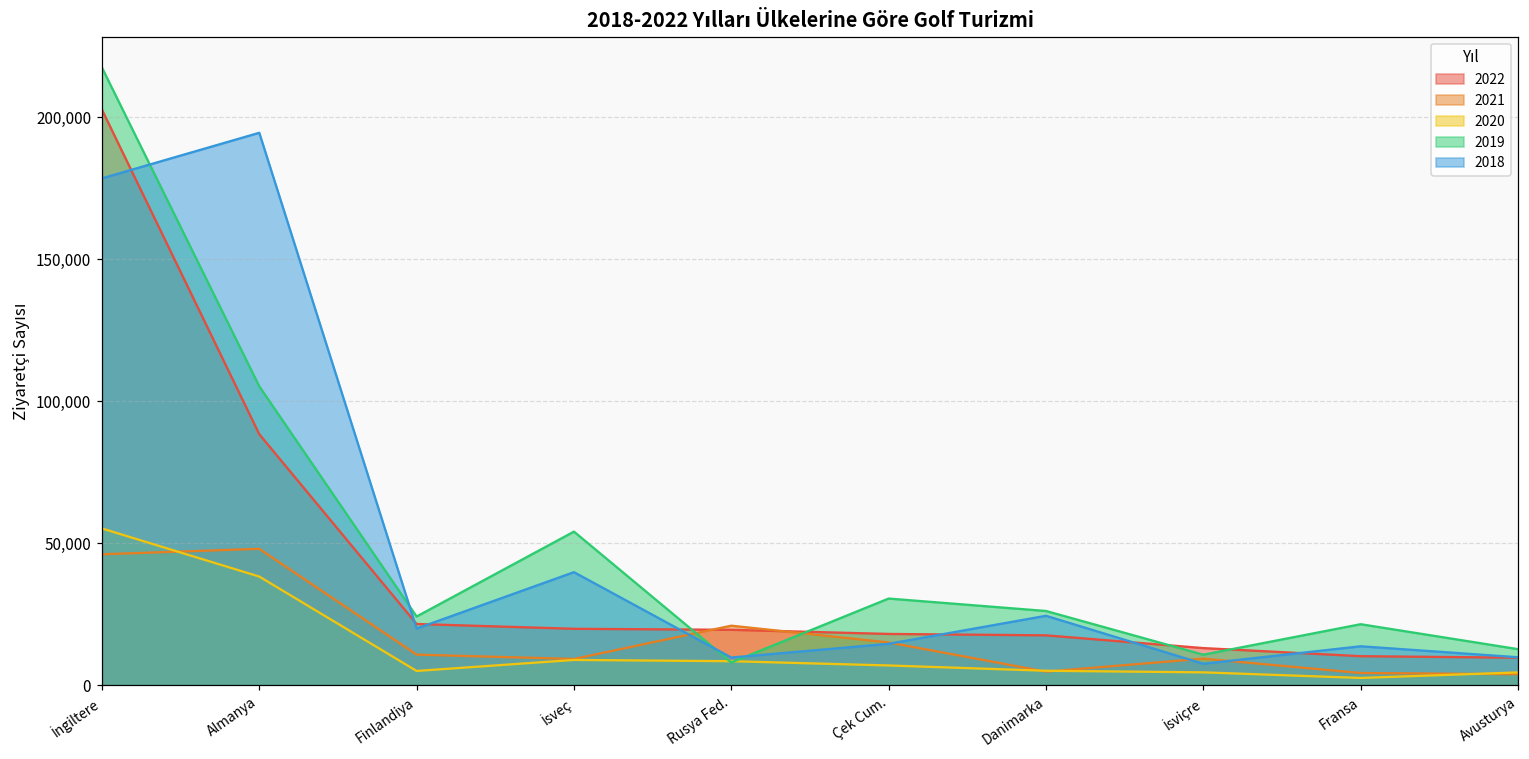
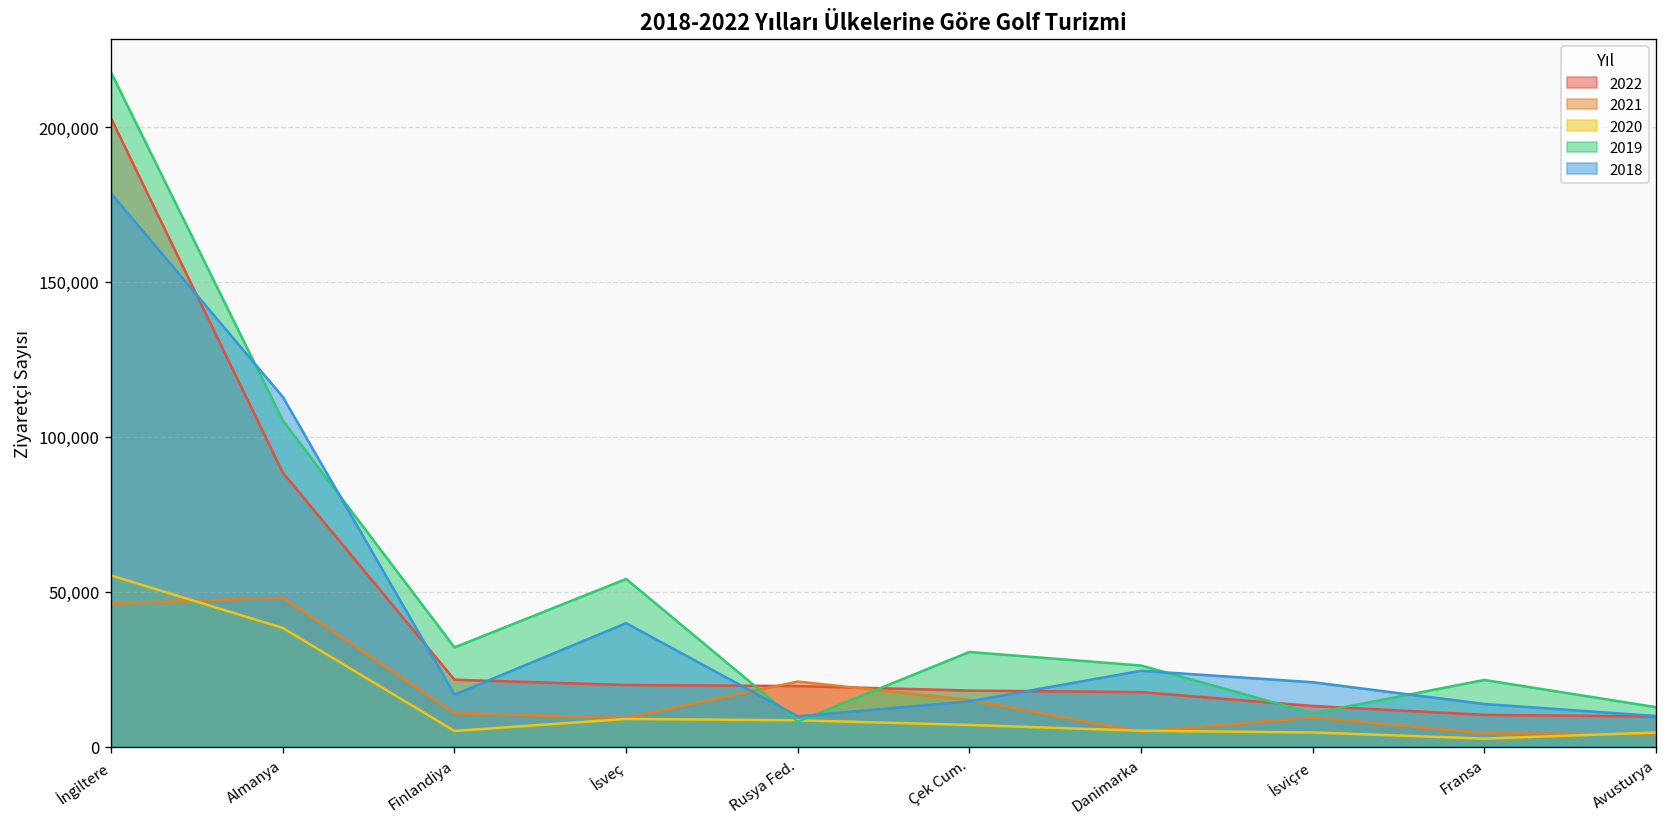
  {
    "2019": {
      "İngiltere": "218,000",
      "Almanya": "105,000",
-     "Finlandiya": "24,000",
+     "Finlandiya": "32,000",
      "İsveç": "54,000",
      "Çek Cum.": "31,000",
      "Danimarka": "26,000",
      "İsviçre": "11,000",
      "Fransa": "21,000",
      "Avusturya": "13,000"
    },
    "2018": {
      "İngiltere": "179,000",
-     "Almanya": "195,000",
-     "Finlandiya": "20,000",
+     "Almanya": "113,000",
+     "Finlandiya": "17,000",
      "İsveç": "40,000",
      "Rusya Fed.": "10,000",
      "Danimarka": "24,000",
-     "İsviçre": "8,000",
+     "İsviçre": "21,000",
      "Fransa": "14,000"
    }
  }
